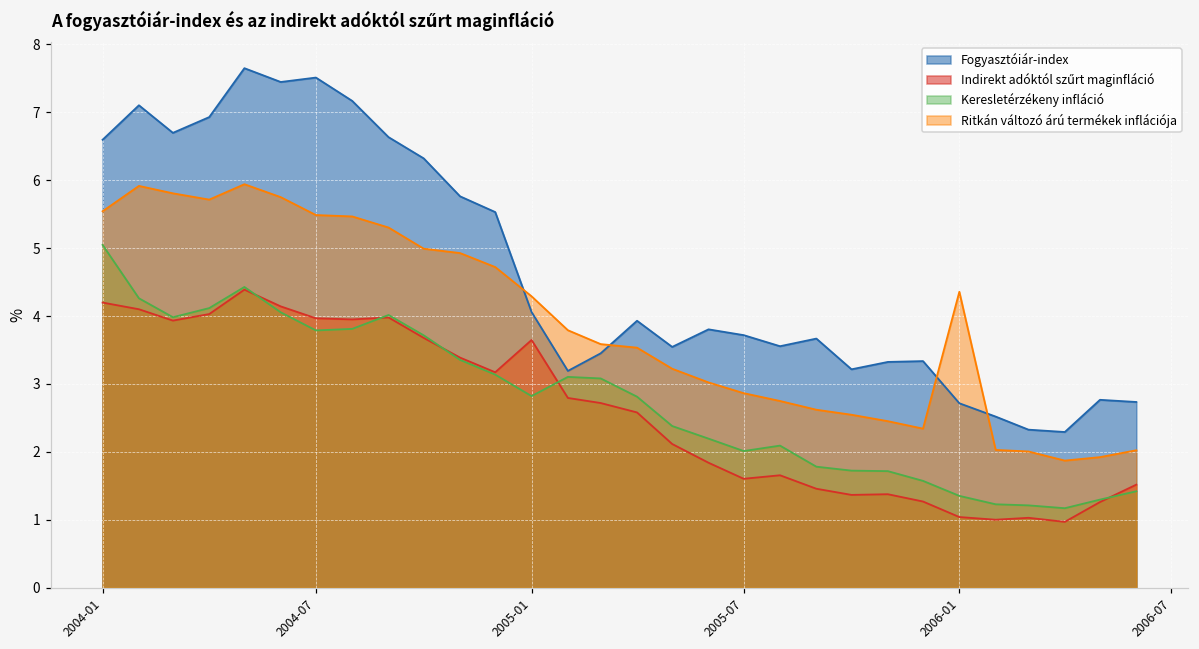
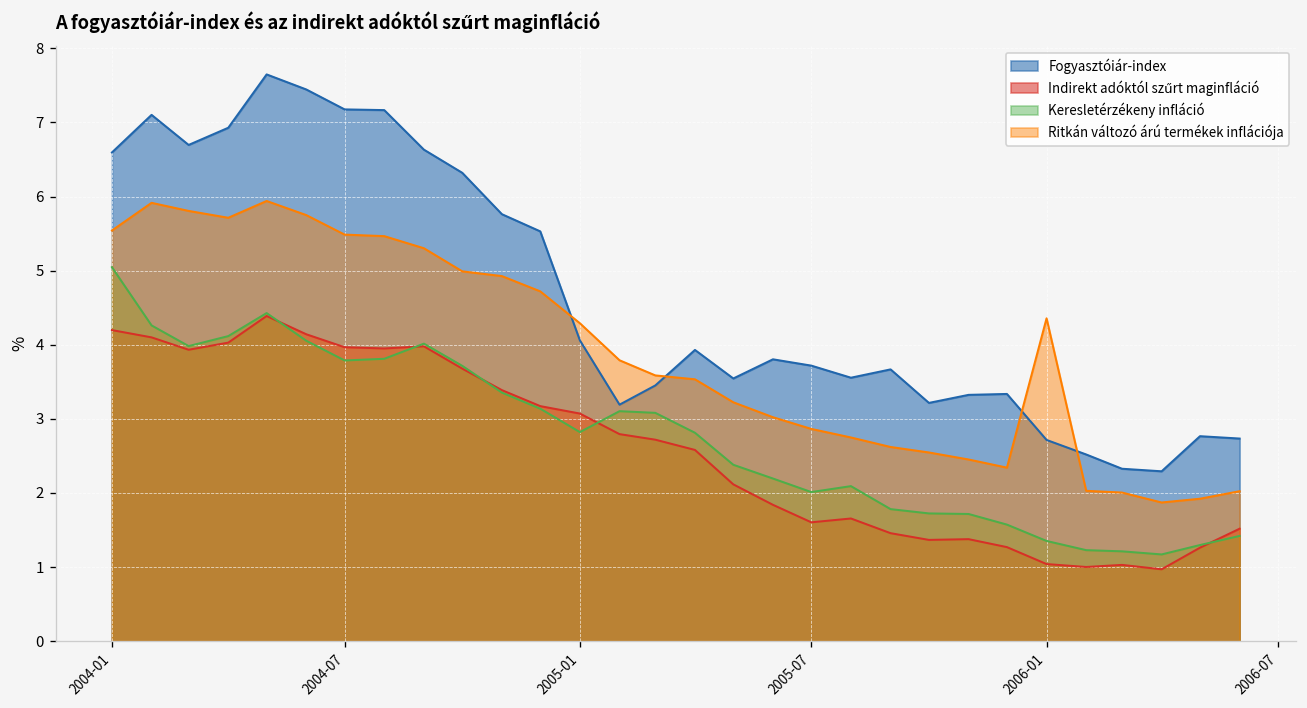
  {
    "Fogyasztóiár-index": {
      "2004-01": 6.6,
-     "2004-07": 7.5,
+     "2004-07": 7.2,
      "2005-01": 4.1,
      "2005-07": 3.7,
      "2006-01": 2.7
    },
    "Indirekt adóktól szűrt maginfláció": {
      "2004-01": 4.2,
      "2004-07": 4.0,
-     "2005-01": 3.6,
+     "2005-01": 3.1,
      "2005-07": 1.6,
      "2006-01": 1.0
    },
    "Keresletérzékeny infláció": {
      "2004-01": 5.0,
      "2004-07": 3.8,
      "2005-01": 2.8,
      "2005-07": 2.0,
      "2006-01": 1.4
    },
    "Ritkán változó árú termékek inflációja": {
      "2004-01": 5.5,
      "2004-07": 5.5,
      "2005-01": 4.3,
      "2005-07": 2.9,
      "2006-01": 4.4
    }
  }
